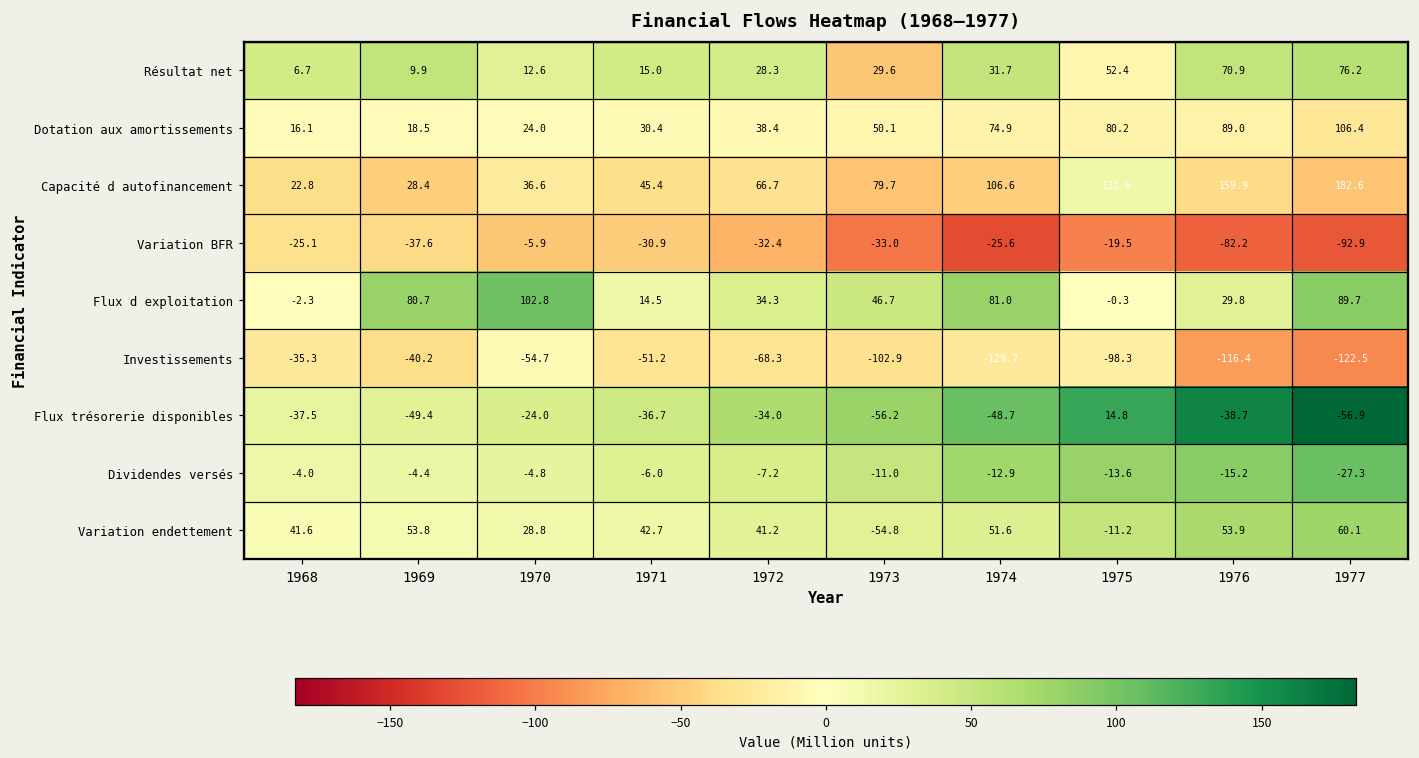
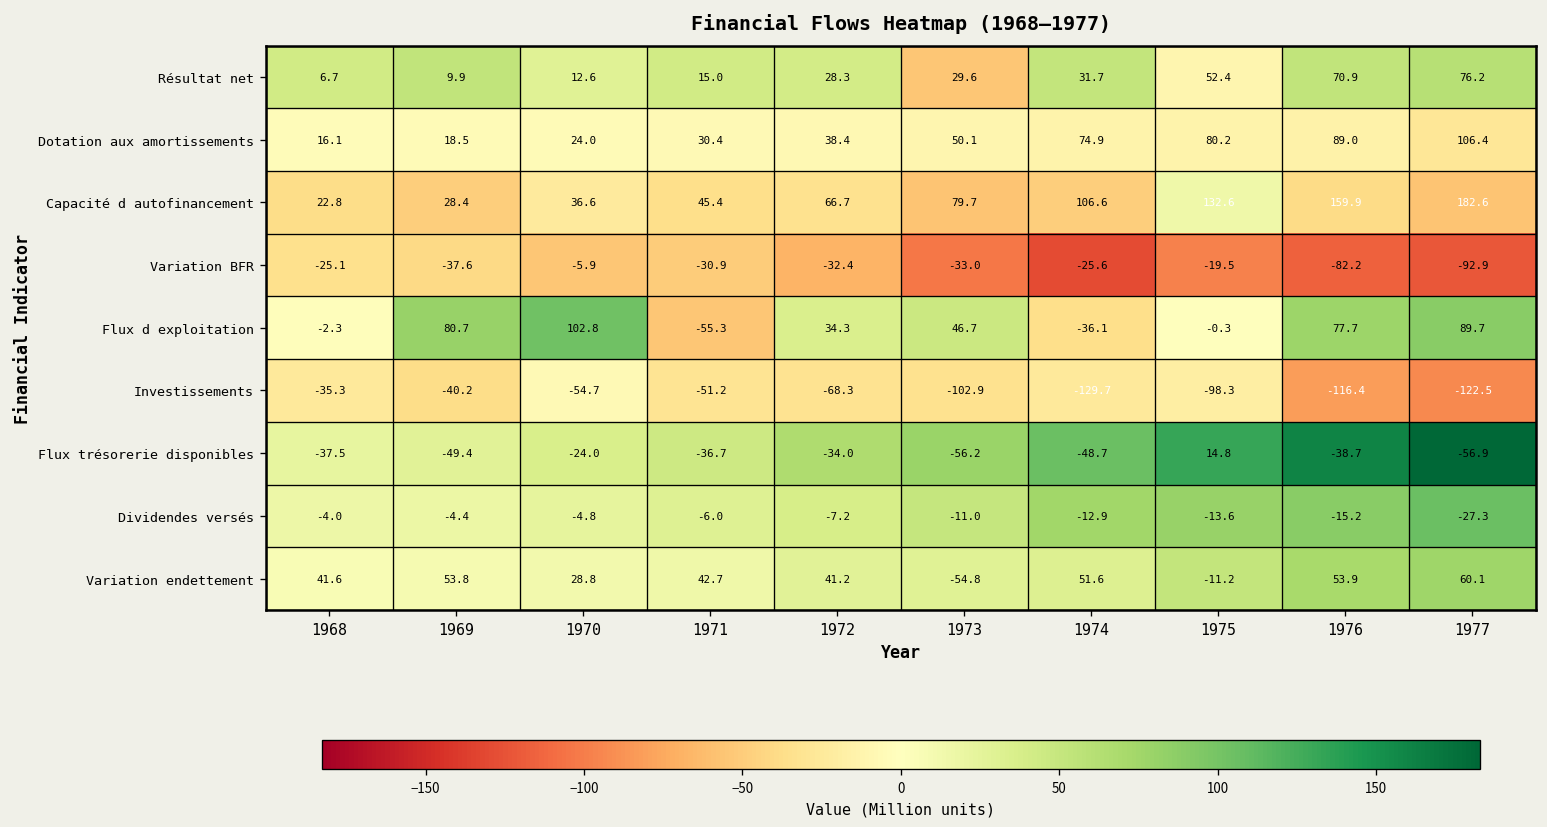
  {
    "Résultat net": {
      "1968": 6.7,
      "1969": 9.9,
      "1970": 12.6,
      "1971": 15.0,
      "1972": 28.3,
      "1973": 29.6,
      "1974": 31.7,
      "1975": 52.4,
      "1976": 70.9,
      "1977": 76.2
    },
    "Dotation aux amortissements": {
      "1968": 16.1,
      "1969": 18.5,
      "1970": 24.0,
      "1971": 30.4,
      "1972": 38.4,
      "1973": 50.1,
      "1974": 74.9,
      "1975": 80.2,
      "1976": 89.0,
      "1977": 106.4
    },
    "Capacité d autofinancement": {
      "1968": 22.8,
      "1969": 28.4,
      "1970": 36.6,
      "1971": 45.4,
      "1972": 66.7,
      "1973": 79.7,
      "1974": 106.6,
      "1975": 132.6,
      "1976": 159.9,
      "1977": 182.6
    },
    "Variation BFR": {
      "1968": -25.1,
      "1969": -37.6,
      "1970": -5.9,
      "1971": -30.9,
      "1972": -32.4,
      "1973": -33.0,
      "1974": -25.6,
      "1975": -19.5,
      "1976": -82.2,
      "1977": -92.9
    },
    "Flux d exploitation": {
      "1968": -2.3,
      "1969": 80.7,
      "1970": 102.8,
-     "1971": 14.5,
+     "1971": -55.3,
      "1972": 34.3,
      "1973": 46.7,
-     "1974": 81.0,
+     "1974": -36.1,
      "1975": -0.3,
-     "1976": 29.8,
+     "1976": 77.7,
      "1977": 89.7
    },
    "Investissements": {
      "1968": -35.3,
      "1969": -40.2,
      "1970": -54.7,
      "1971": -51.2,
      "1972": -68.3,
      "1973": -102.9,
      "1974": -129.7,
      "1975": -98.3,
      "1976": -116.4,
      "1977": -122.5
    },
    "Flux trésorerie disponibles": {
      "1968": -37.5,
      "1969": -49.4,
      "1970": -24.0,
      "1971": -36.7,
      "1972": -34.0,
      "1973": -56.2,
      "1974": -48.7,
      "1975": 14.8,
      "1976": -38.7,
      "1977": -56.9
    },
    "Dividendes versés": {
      "1968": -4.0,
      "1969": -4.4,
      "1970": -4.8,
      "1971": -6.0,
      "1972": -7.2,
      "1973": -11.0,
      "1974": -12.9,
      "1975": -13.6,
      "1976": -15.2,
      "1977": -27.3
    },
    "Variation endettement": {
      "1968": 41.6,
      "1969": 53.8,
      "1970": 28.8,
      "1971": 42.7,
      "1972": 41.2,
      "1973": -54.8,
      "1974": 51.6,
      "1975": -11.2,
      "1976": 53.9,
      "1977": 60.1
    }
  }
